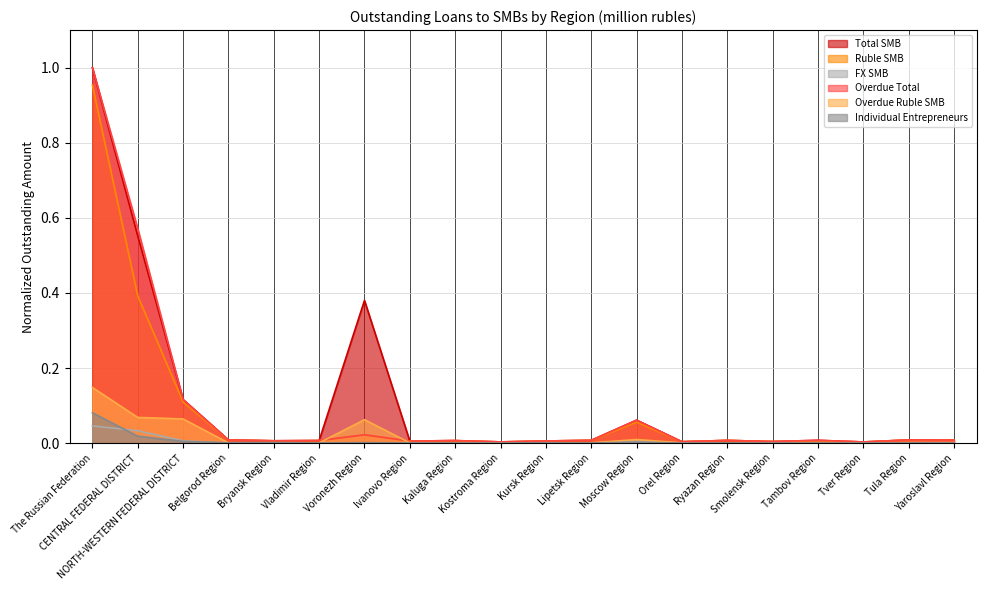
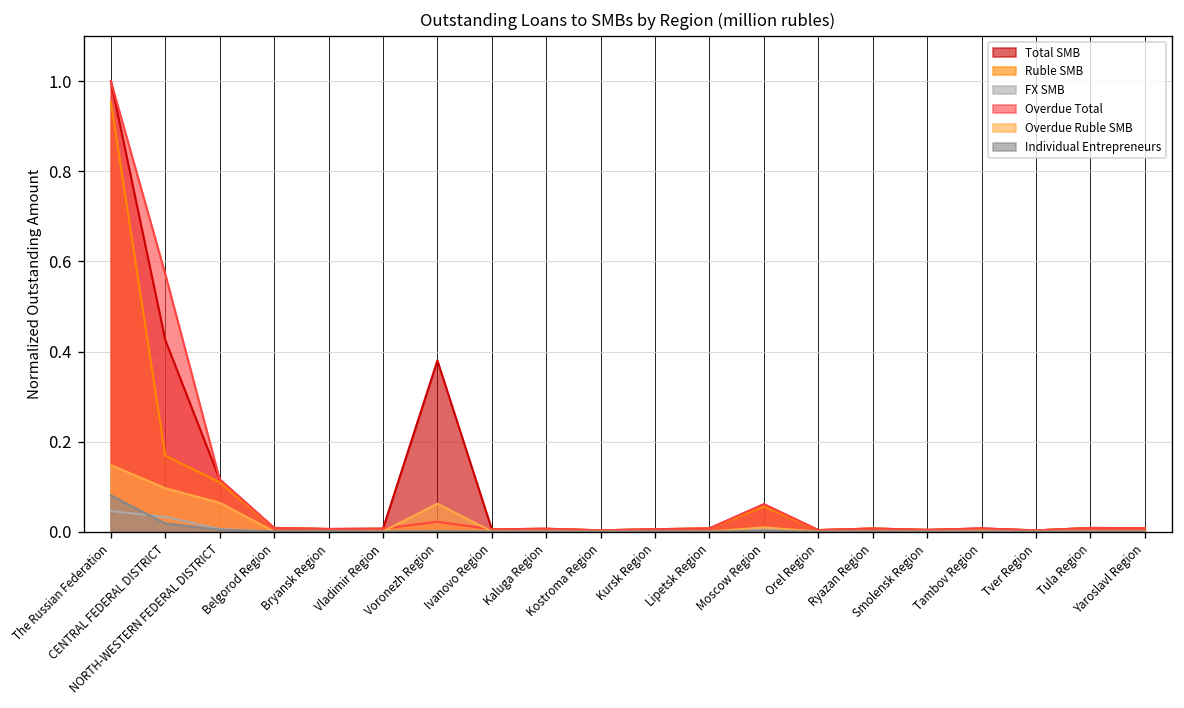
  {
    "Total SMB": {
-     "CENTRAL FEDERAL DISTRICT": 0.55,
+     "CENTRAL FEDERAL DISTRICT": 0.43,
      "Voronezh Region": 0.38
    },
    "Ruble SMB": {
      "The Russian Federation": 0.95,
-     "CENTRAL FEDERAL DISTRICT": 0.39
+     "CENTRAL FEDERAL DISTRICT": 0.17
    },
    "Overdue Total": {
      "CENTRAL FEDERAL DISTRICT": 0.57
    },
    "Overdue Ruble SMB": {
      "The Russian Federation": 0.15,
-     "CENTRAL FEDERAL DISTRICT": 0.07,
+     "CENTRAL FEDERAL DISTRICT": 0.10,
      "NORTH-WESTERN FEDERAL DISTRICT": 0.06,
      "Voronezh Region": 0.06
    }
  }
